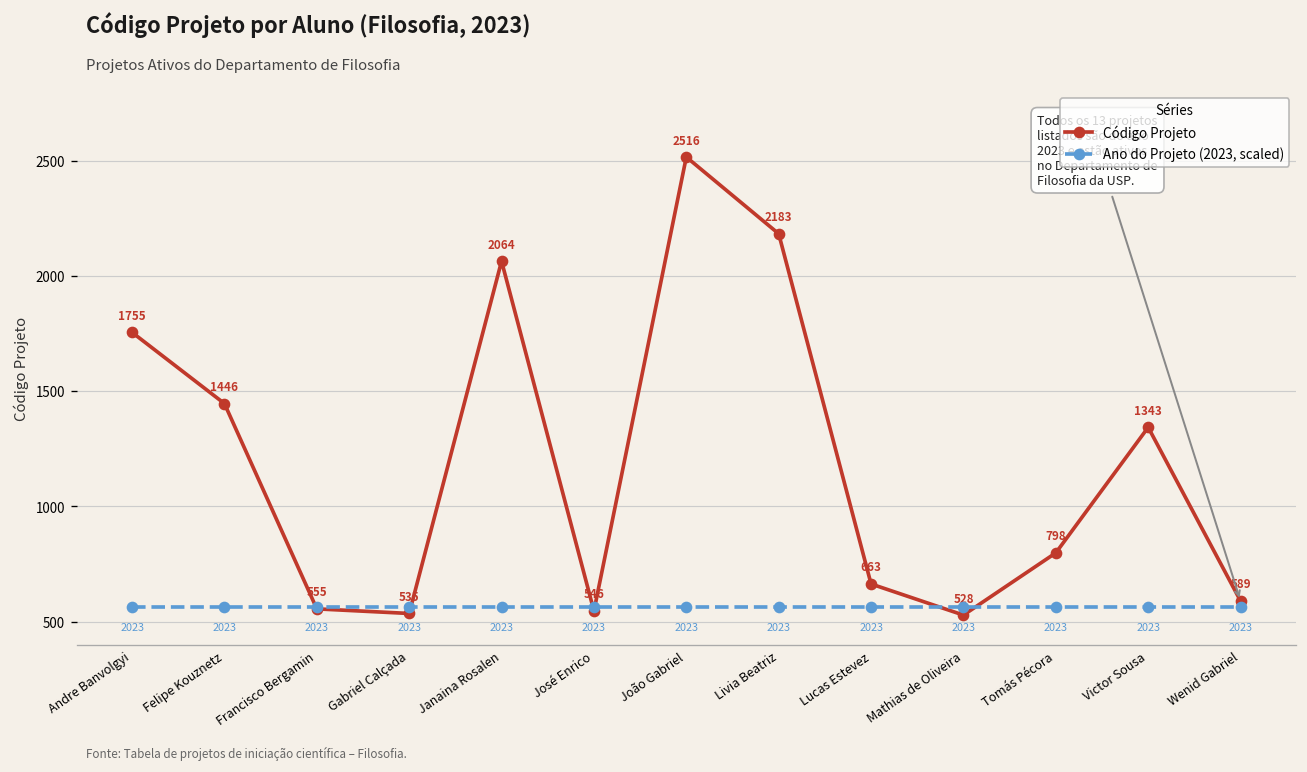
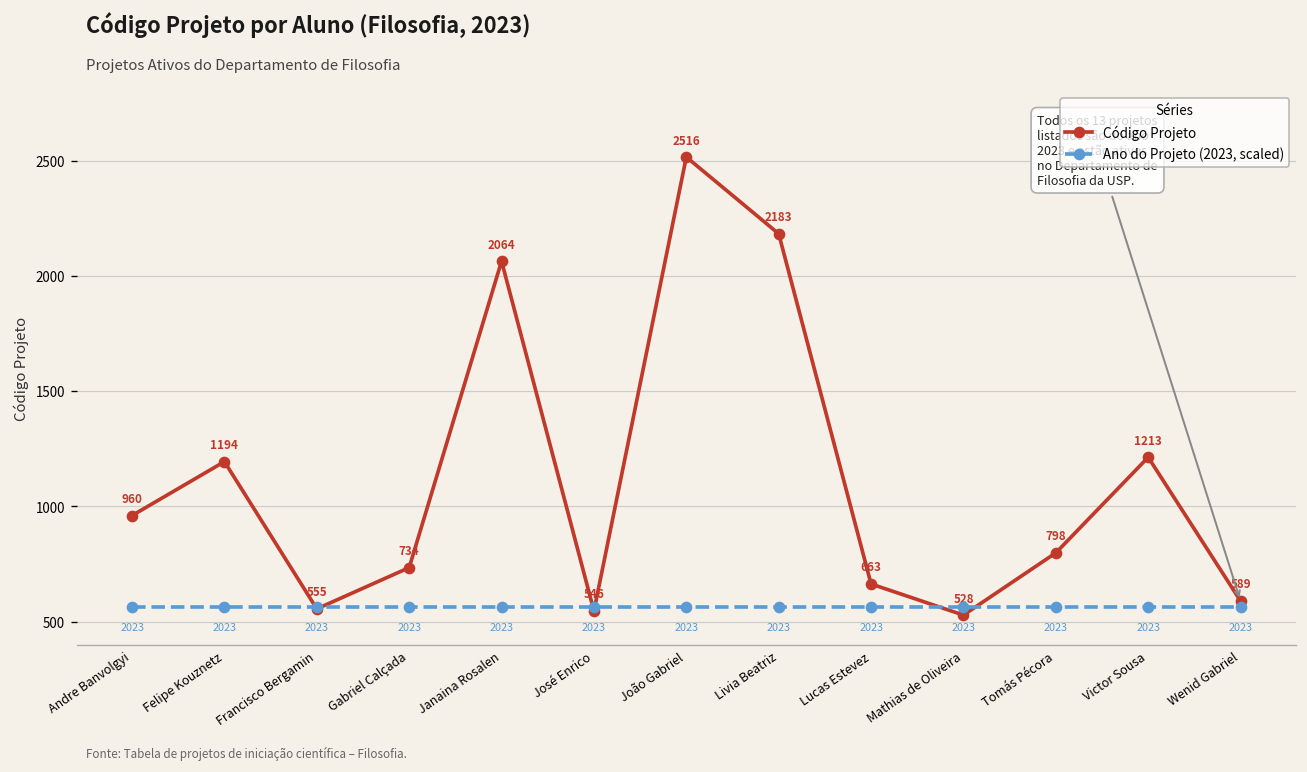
  {
    "Código Projeto": {
-     "Andre Banvolgyi": 1755,
-     "Felipe Kouznetz": 1446,
-     "Gabriel Calçada": 535,
+     "Andre Banvolgyi": 960,
+     "Felipe Kouznetz": 1194,
+     "Gabriel Calçada": 734,
      "Janaina Rosalen": 2064,
      "José Enrico": 546,
      "João Gabriel": 2516,
      "Livia Beatriz": 2183,
      "Lucas Estevez": 663,
      "Mathias de Oliveira": 528,
-     "Victor Sousa": 1343
+     "Victor Sousa": 1213
    }
  }
